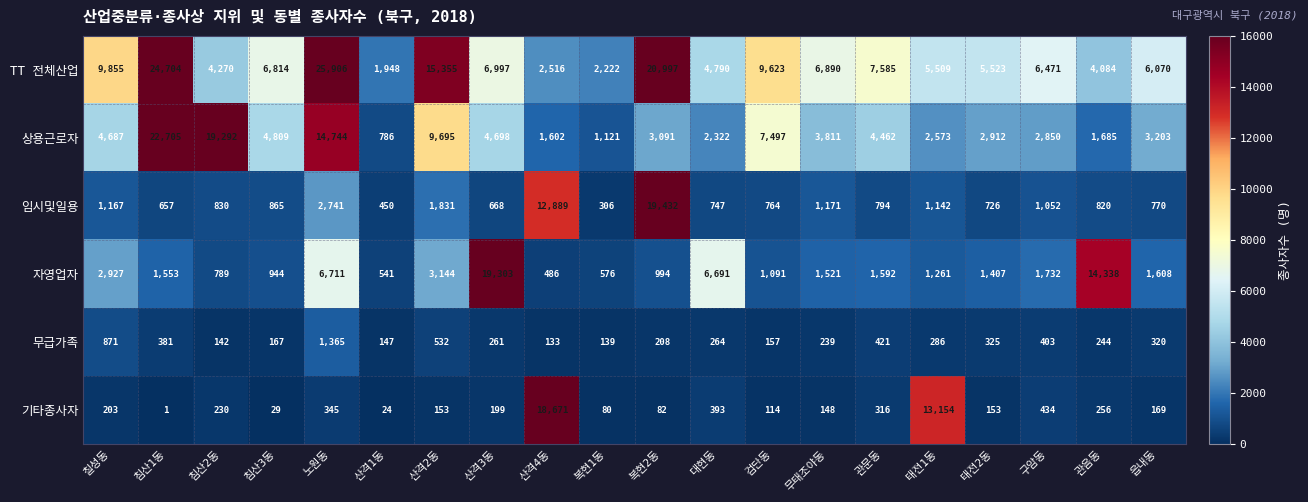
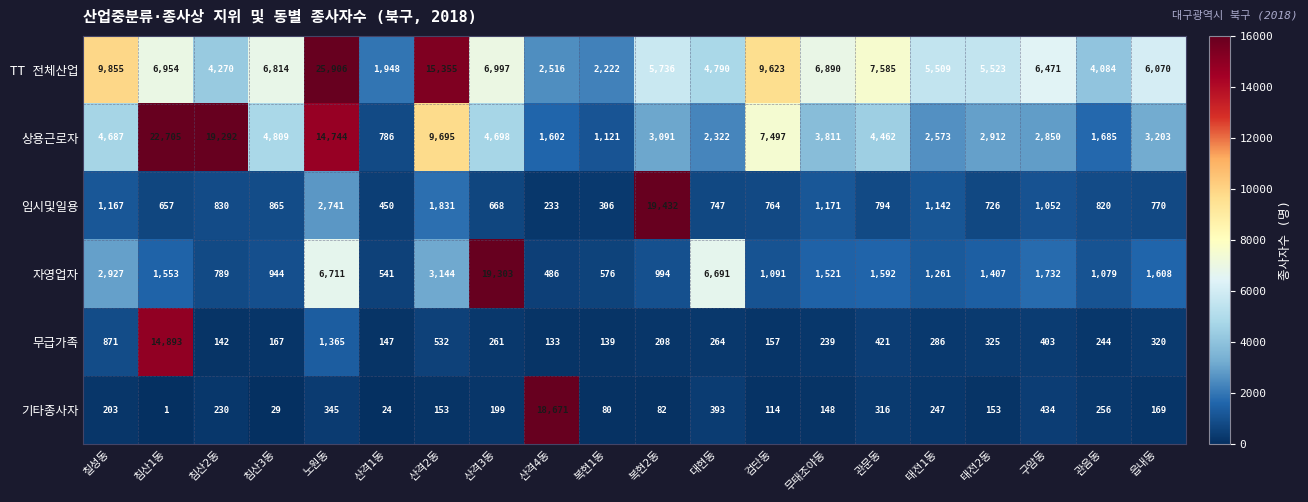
  {
    "TT 전체산업": {
      "칠성동": "9,855",
-     "침산1동": "24,704",
+     "침산1동": "6,954",
      "침산2동": "4,270",
      "침산3동": "6,814",
      "노원동": "25,906",
      "산격1동": "1,948",
      "산격2동": "15,355",
      "산격3동": "6,997",
      "산격4동": "2,516",
      "복현1동": "2,222",
-     "복현2동": "20,997",
+     "복현2동": "5,736",
      "대현동": "4,790",
      "검단동": "9,623",
      "무태조야동": "6,890",
      "관문동": "7,585",
      "태전1동": "5,509",
      "태전2동": "5,523",
      "구암동": "6,471",
      "관음동": "4,084",
      "읍내동": "6,070"
    },
    "상용근로자": {
      "칠성동": "4,687",
      "침산1동": "22,705",
      "침산2동": "19,292",
      "침산3동": "4,809",
      "노원동": "14,744",
      "산격1동": "786",
      "산격2동": "9,695",
      "산격3동": "4,698",
      "산격4동": "1,602",
      "복현1동": "1,121",
      "복현2동": "3,091",
      "대현동": "2,322",
      "검단동": "7,497",
      "무태조야동": "3,811",
      "관문동": "4,462",
      "태전1동": "2,573",
      "태전2동": "2,912",
      "구암동": "2,850",
      "관음동": "1,685",
      "읍내동": "3,203"
    },
    "임시및일용": {
      "칠성동": "1,167",
      "침산1동": "657",
      "침산2동": "830",
      "침산3동": "865",
      "노원동": "2,741",
      "산격1동": "450",
      "산격2동": "1,831",
      "산격3동": "668",
-     "산격4동": "12,889",
+     "산격4동": "233",
      "복현1동": "306",
      "복현2동": "19,432",
      "대현동": "747",
      "검단동": "764",
      "무태조야동": "1,171",
      "관문동": "794",
      "태전1동": "1,142",
      "태전2동": "726",
      "구암동": "1,052",
      "관음동": "820",
      "읍내동": "770"
    },
    "자영업자": {
      "칠성동": "2,927",
      "침산1동": "1,553",
      "침산2동": "789",
      "침산3동": "944",
      "노원동": "6,711",
      "산격1동": "541",
      "산격2동": "3,144",
      "산격3동": "19,303",
      "산격4동": "486",
      "복현1동": "576",
      "복현2동": "994",
      "대현동": "6,691",
      "검단동": "1,091",
      "무태조야동": "1,521",
      "관문동": "1,592",
      "태전1동": "1,261",
      "태전2동": "1,407",
      "구암동": "1,732",
-     "관음동": "14,338",
+     "관음동": "1,079",
      "읍내동": "1,608"
    },
    "무급가족": {
      "칠성동": "871",
-     "침산1동": "381",
+     "침산1동": "14,893",
      "침산2동": "142",
      "침산3동": "167",
      "노원동": "1,365",
      "산격1동": "147",
      "산격2동": "532",
      "산격3동": "261",
      "산격4동": "133",
      "복현1동": "139",
      "복현2동": "208",
      "대현동": "264",
      "검단동": "157",
      "무태조야동": "239",
      "관문동": "421",
      "태전1동": "286",
      "태전2동": "325",
      "구암동": "403",
      "관음동": "244",
      "읍내동": "320"
    },
    "기타종사자": {
      "칠성동": "203",
      "침산1동": "1",
      "침산2동": "230",
      "침산3동": "29",
      "노원동": "345",
      "산격1동": "24",
      "산격2동": "153",
      "산격3동": "199",
      "산격4동": "18,671",
      "복현1동": "80",
      "복현2동": "82",
      "대현동": "393",
      "검단동": "114",
      "무태조야동": "148",
      "관문동": "316",
-     "태전1동": "13,154",
+     "태전1동": "247",
      "태전2동": "153",
      "구암동": "434",
      "관음동": "256",
      "읍내동": "169"
    }
  }
